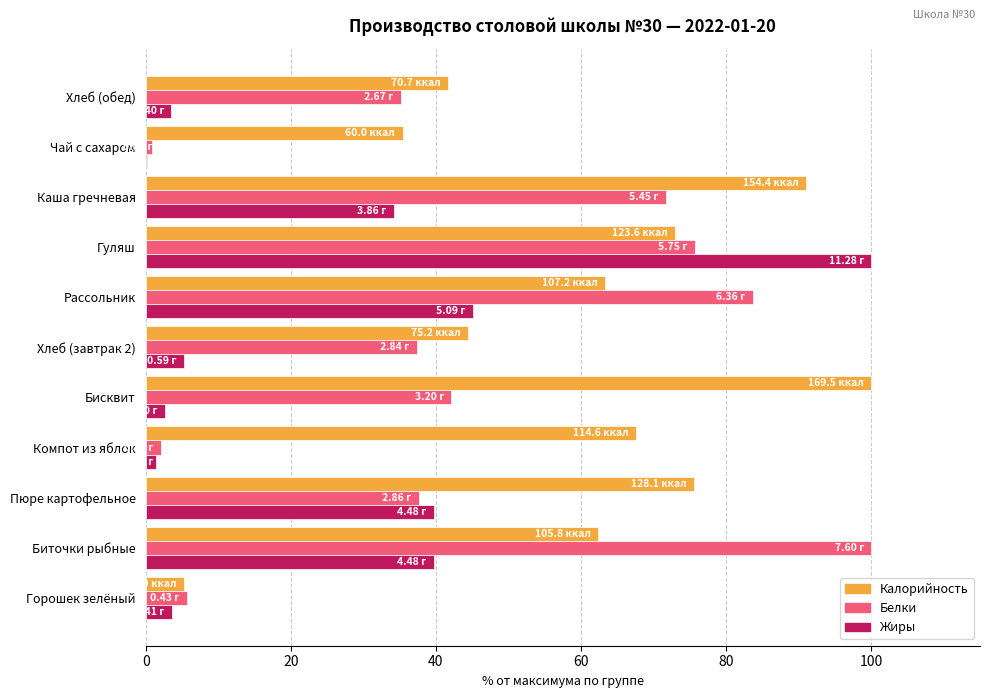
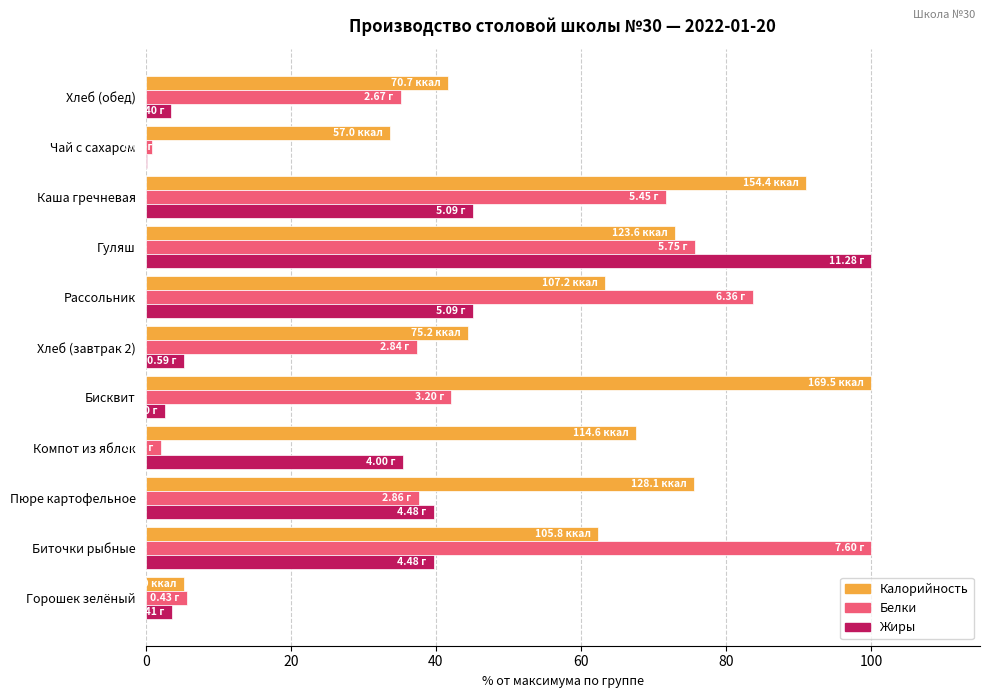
  {
    "Калорийность": {
-     "Чай с сахаром": 60.0
+     "Чай с сахаром": 57.0
    },
    "Белки": {
      "Чай с сахаром": 1,
      "Компот из яблок": 2
    },
    "Жиры": {
-     "Каша гречневая": 3.86,
-     "Компот из яблок": 1
+     "Каша гречневая": 5.09,
+     "Компот из яблок": 35
    }
  }
